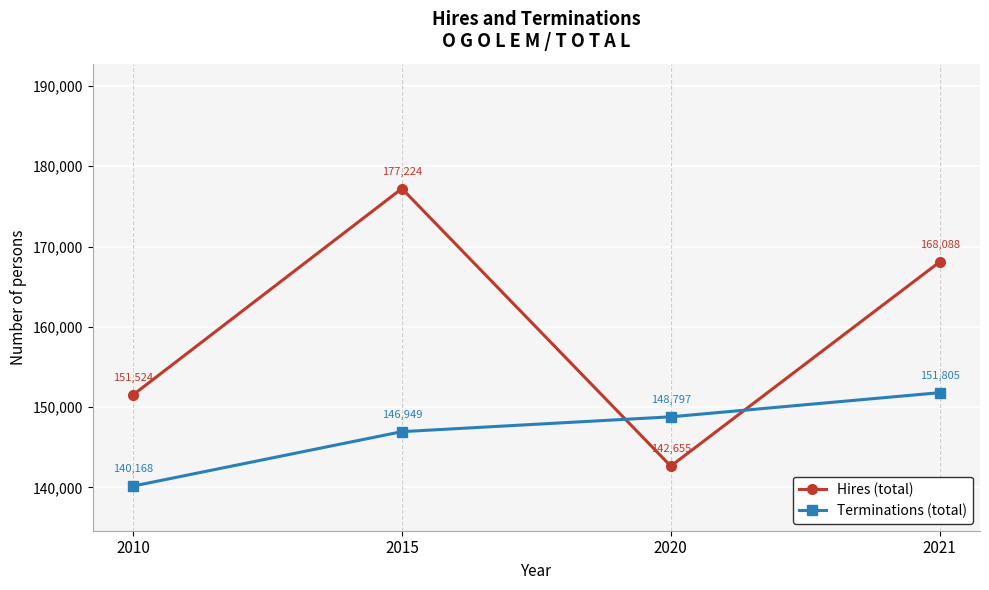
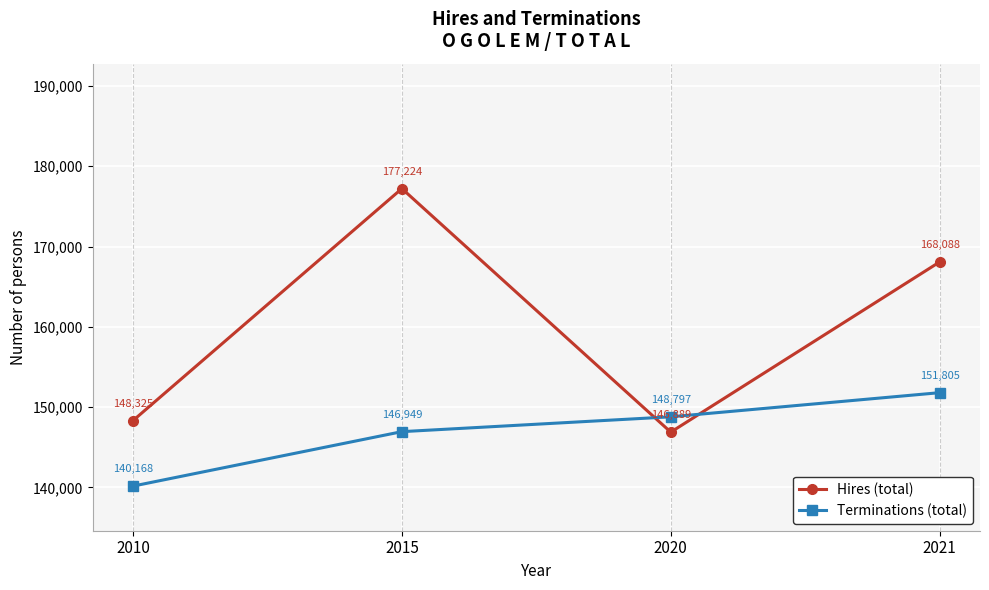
  {
    "Hires (total)": {
-     "2010": "151,524",
+     "2010": "148,325",
      "2015": "177,224",
-     "2020": "142,655",
+     "2020": "146,889",
      "2021": "168,088"
    },
    "Terminations (total)": {
      "2010": "140,168",
      "2015": "146,949",
      "2020": "148,797",
      "2021": "151,805"
    }
  }
